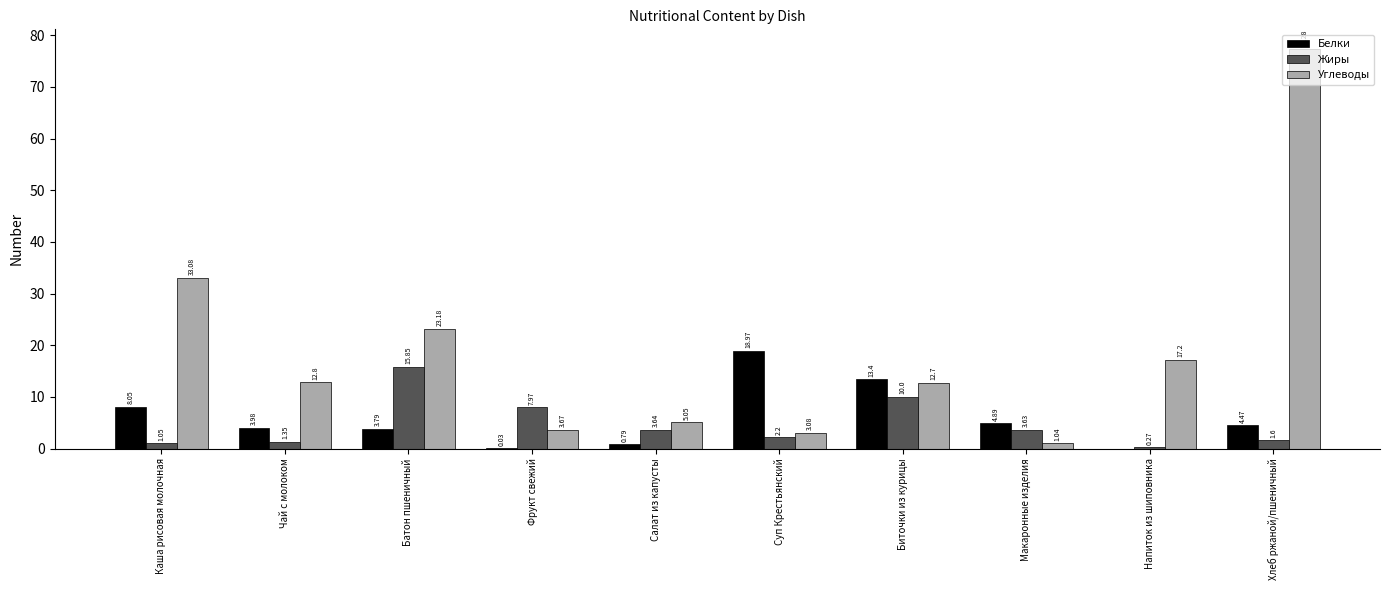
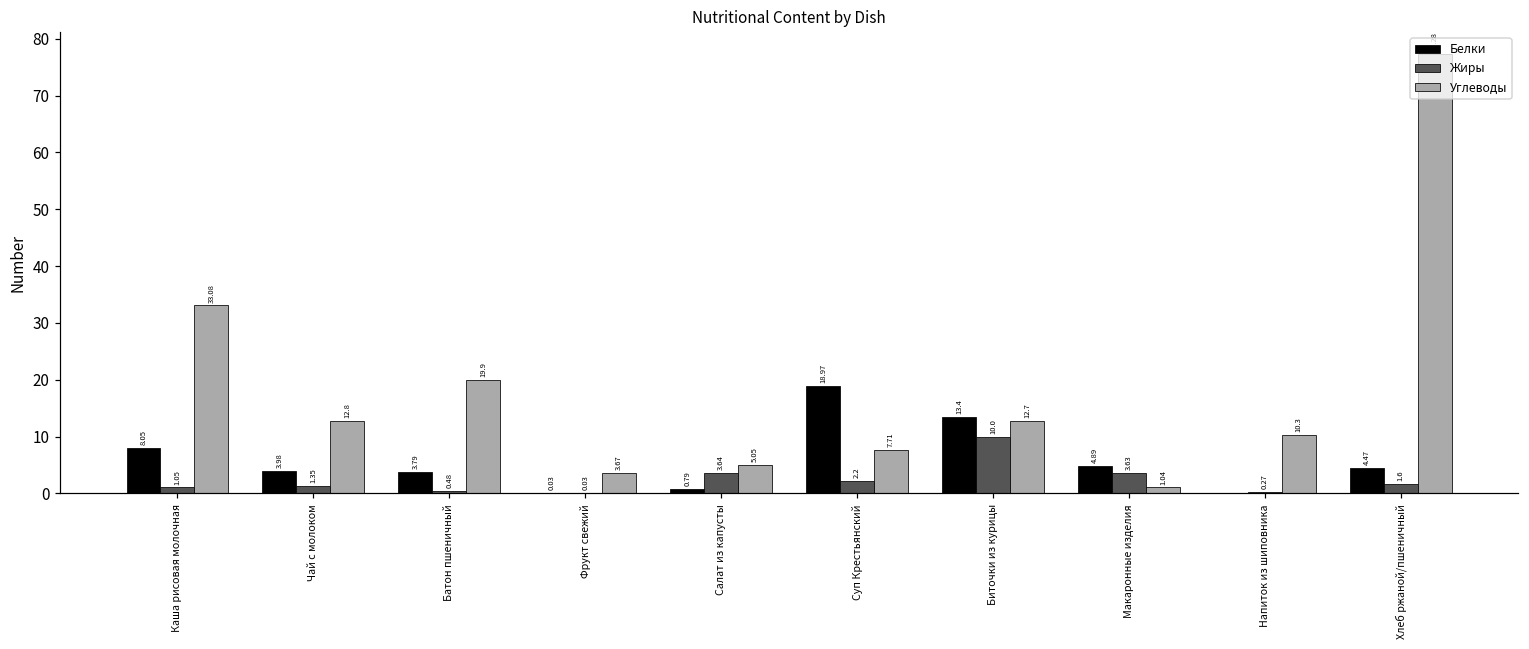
  {
    "Белки": {
      "Каша рисовая молочная": 8.05,
      "Чай с молоком": 3.98,
      "Батон пшеничный": 3.79,
      "Фрукт свежий": 0.03,
      "Салат из капусты": 0.79,
      "Суп Крестьянский": 18.97,
      "Биточки из курицы": 13.4,
      "Макаронные изделия": 4.89,
      "Хлеб ржаной/пшеничный": 4.47
    },
    "Жиры": {
      "Каша рисовая молочная": 1.05,
      "Чай с молоком": 1.35,
-     "Батон пшеничный": 15.85,
-     "Фрукт свежий": 7.97,
+     "Батон пшеничный": 0.48,
+     "Фрукт свежий": 0.03,
      "Салат из капусты": 3.64,
      "Суп Крестьянский": 2.2,
      "Биточки из курицы": 10.0,
      "Макаронные изделия": 3.63,
      "Напиток из шиповника": 0.27,
      "Хлеб ржаной/пшеничный": 1.6
    },
    "Углеводы": {
      "Каша рисовая молочная": 33.08,
      "Чай с молоком": 12.8,
-     "Батон пшеничный": 23.18,
+     "Батон пшеничный": 19.9,
      "Фрукт свежий": 3.67,
      "Салат из капусты": 5.05,
-     "Суп Крестьянский": 3.08,
+     "Суп Крестьянский": 7.71,
      "Биточки из курицы": 12.7,
      "Макаронные изделия": 1.04,
-     "Напиток из шиповника": 17.2
+     "Напиток из шиповника": 10.3
    }
  }
